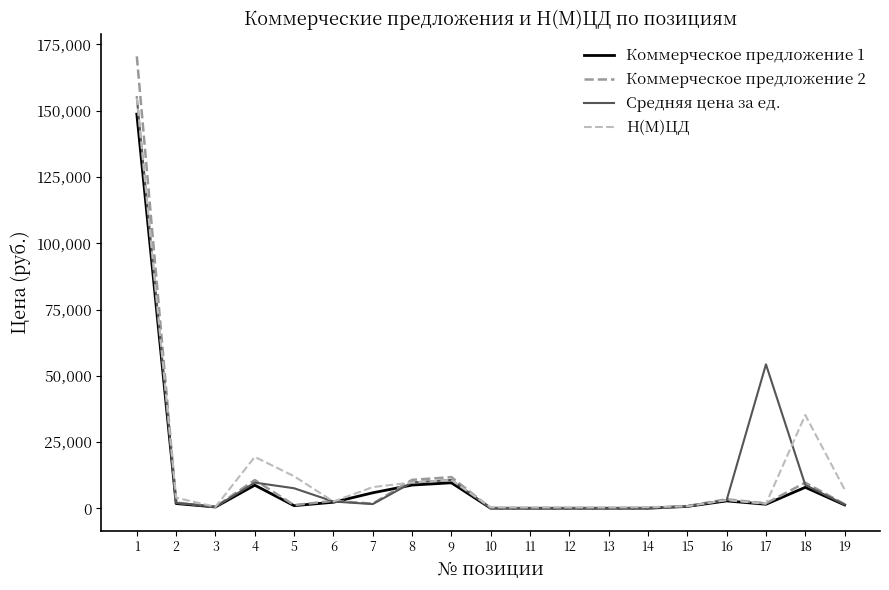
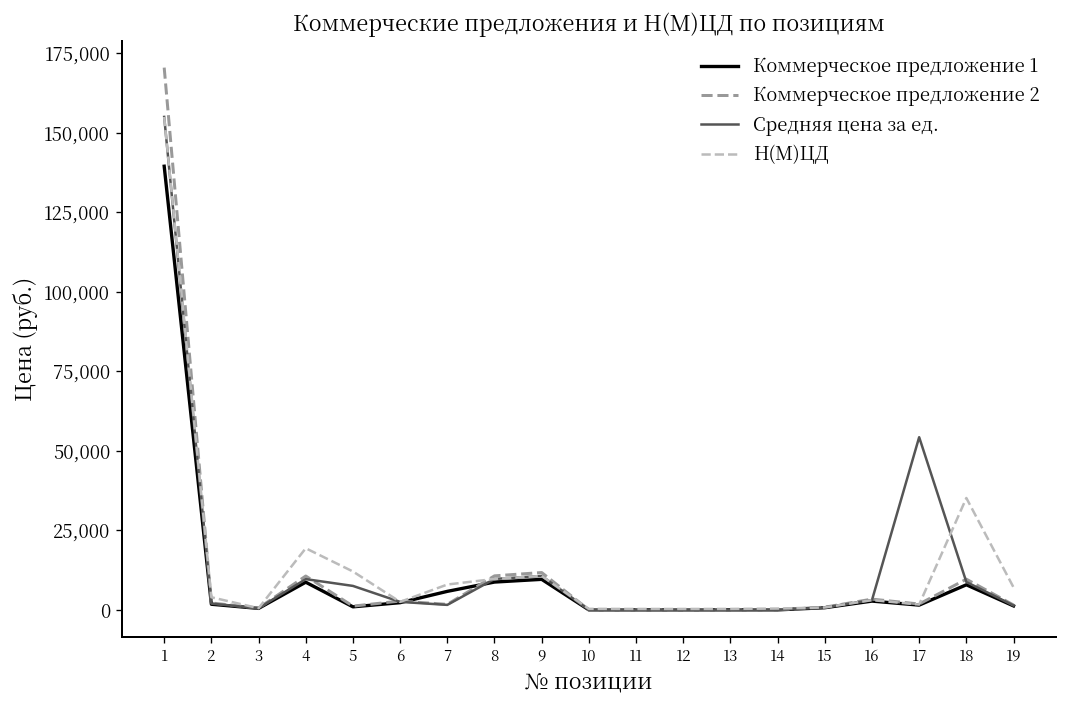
  {
    "Коммерческое предложение 1": {
-     "1": "149,000",
+     "1": "140,000",
      "4": "9,000",
      "7": "6,000",
      "8": "9,000",
      "9": "10,000"
    },
    "Средняя цена за ед.": {
      "4": "10,000",
      "5": "8,000",
      "17": "54,000"
    }
  }
